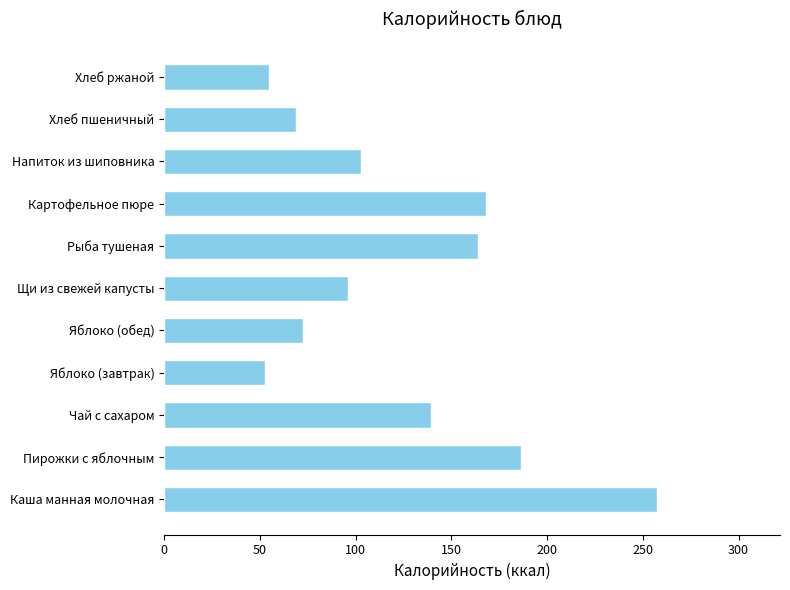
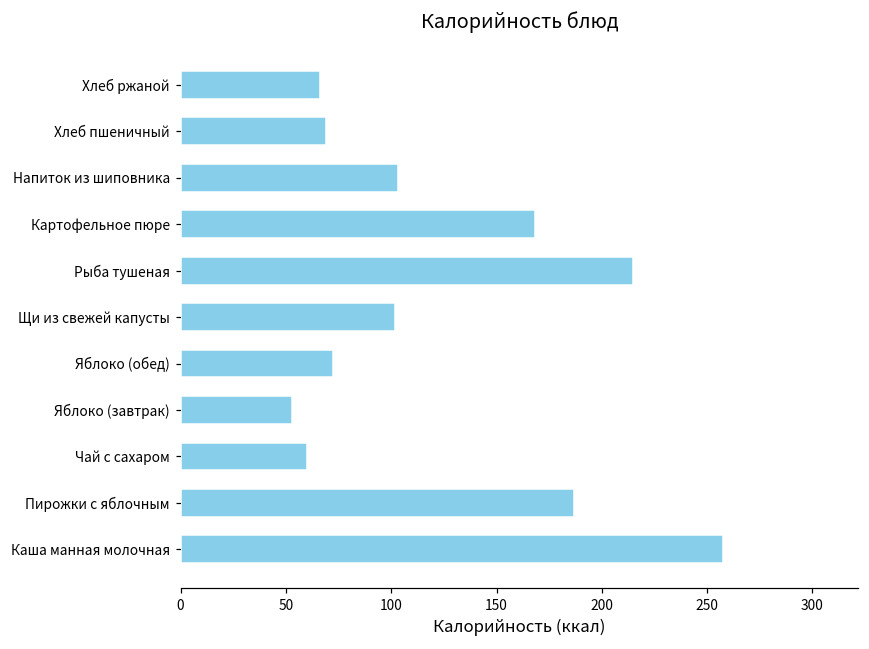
  {
-   "Хлеб ржаной": 55,
+   "Хлеб ржаной": 66,
    "Хлеб пшеничный": 69,
    "Напиток из шиповника": 103,
    "Картофельное пюре": 168,
-   "Рыба тушеная": 164,
-   "Щи из свежей капусты": 96,
+   "Рыба тушеная": 215,
+   "Щи из свежей капусты": 102,
    "Яблоко (обед)": 72,
    "Яблоко (завтрак)": 53,
-   "Чай с сахаром": 140,
+   "Чай с сахаром": 60,
    "Пирожки с яблочным": 187,
    "Каша манная молочная": 257
  }
